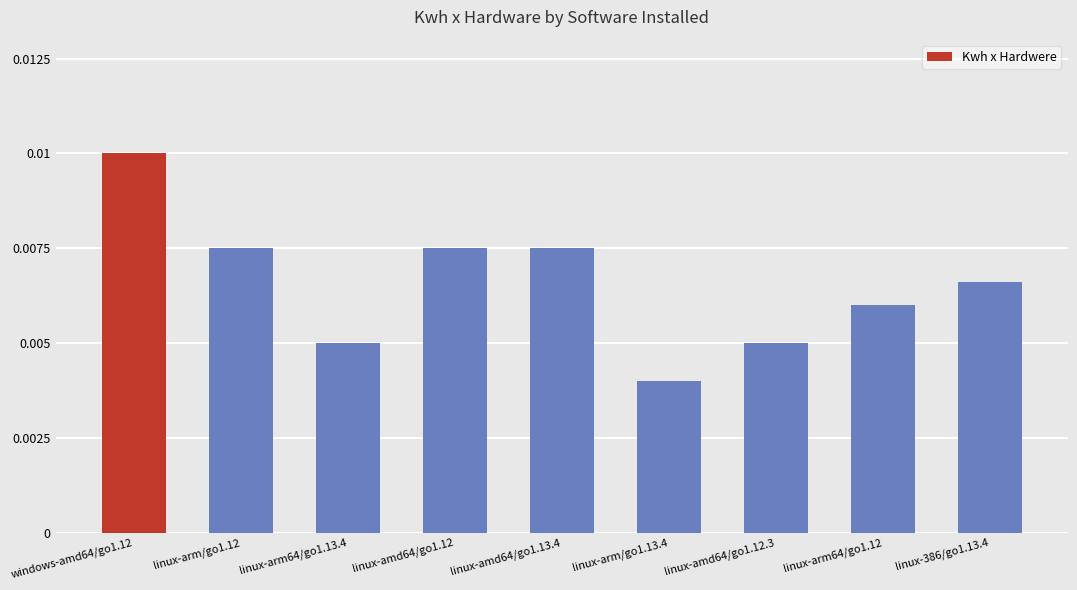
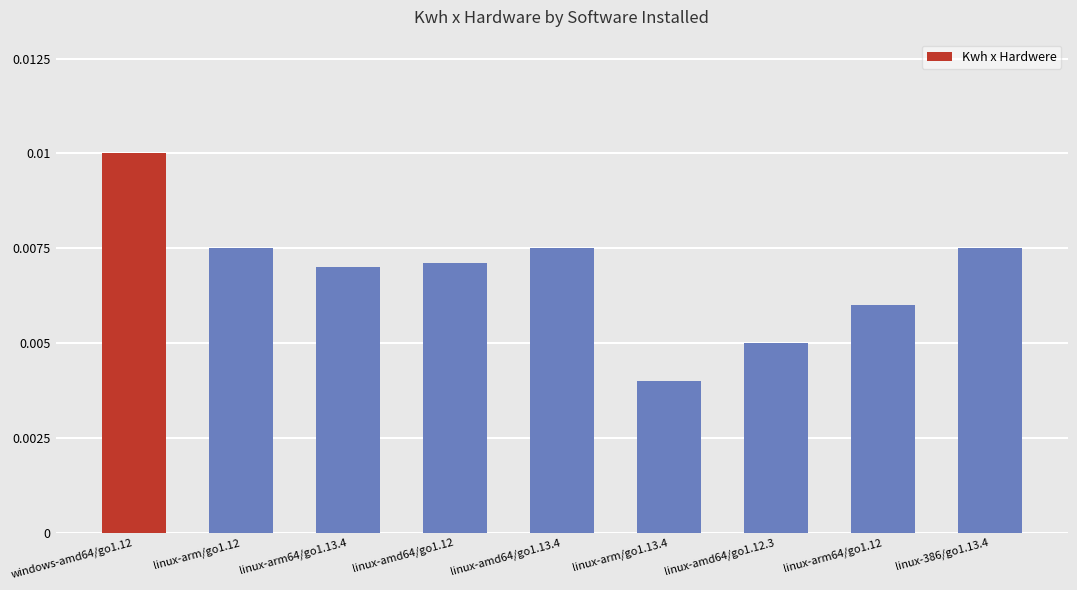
  {
    "windows-amd64/go1.12": 0.0100,
    "linux-arm/go1.12": 0.0075,
-   "linux-arm64/go1.13.4": 0.005,
-   "linux-amd64/go1.12": 0.0075,
+   "linux-arm64/go1.13.4": 0.007,
+   "linux-amd64/go1.12": 0.0071,
    "linux-amd64/go1.13.4": 0.0075,
    "linux-arm/go1.13.4": 0.0040,
    "linux-amd64/go1.12.3": 0.0050,
    "linux-arm64/go1.12": 0.0060,
-   "linux-386/go1.13.4": 0.0066
+   "linux-386/go1.13.4": 0.0075
  }
